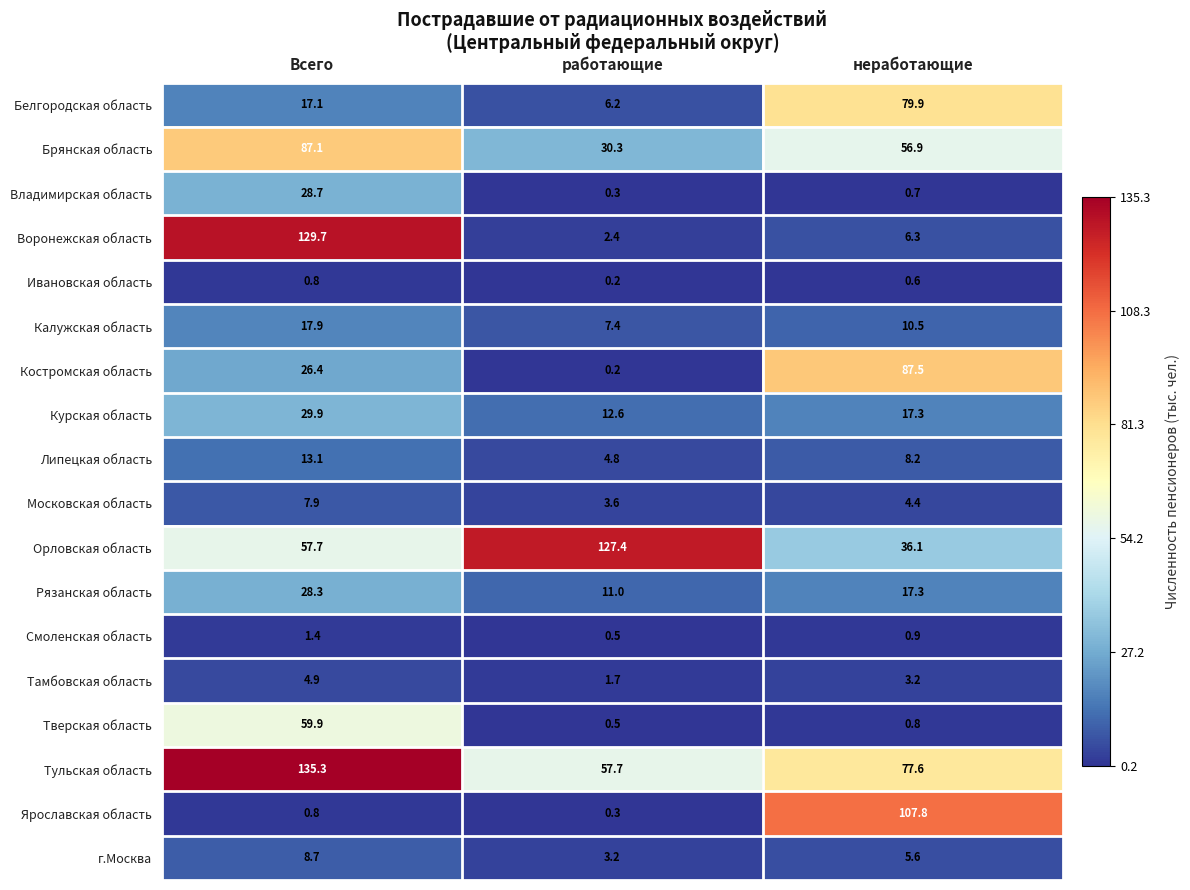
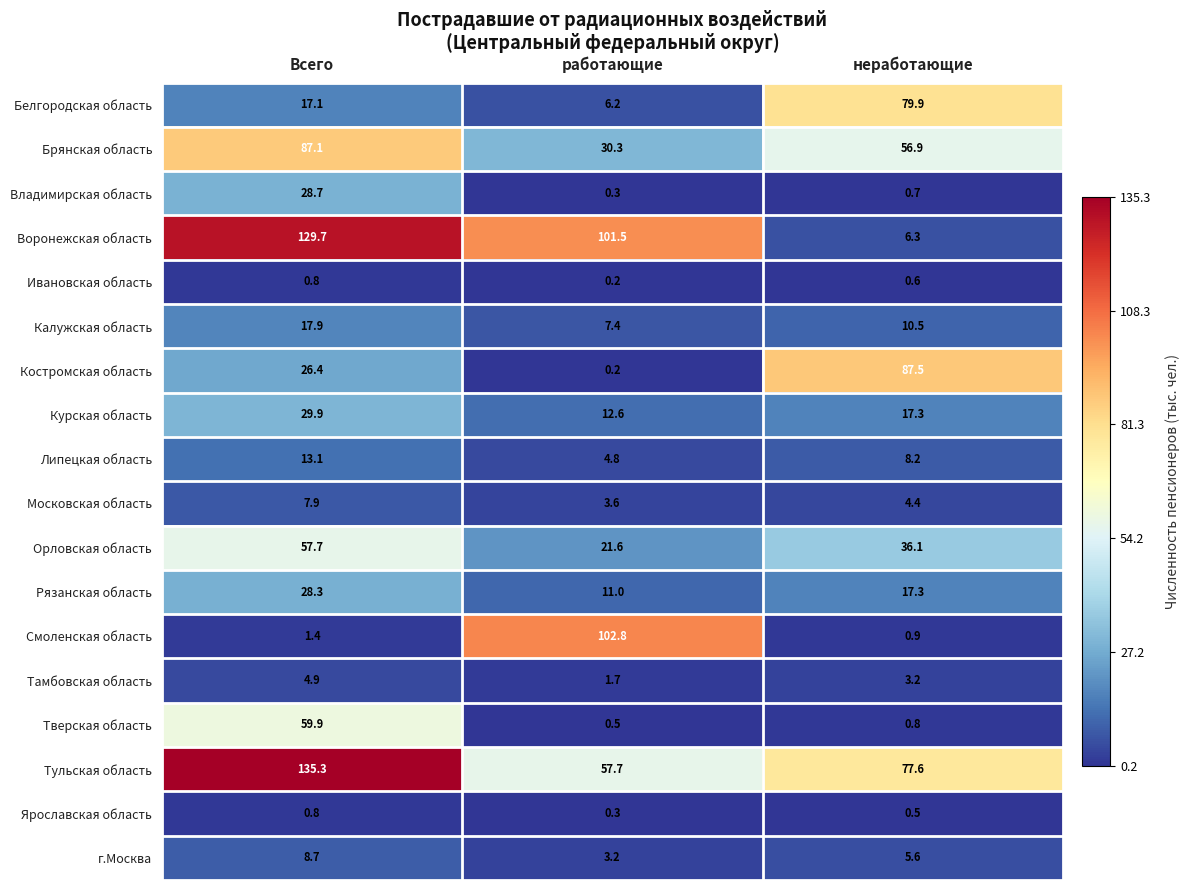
  {
    "Белгородская область": {
      "Всего": 17.1,
      "работающие": 6.2,
      "неработающие": 79.9
    },
    "Брянская область": {
      "Всего": 87.1,
      "работающие": 30.3,
      "неработающие": 56.9
    },
    "Владимирская область": {
      "Всего": 28.7,
      "работающие": 0.3,
      "неработающие": 0.7
    },
    "Воронежская область": {
      "Всего": 129.7,
-     "работающие": 2.4,
+     "работающие": 101.5,
      "неработающие": 6.3
    },
    "Ивановская область": {
      "Всего": 0.8,
      "работающие": 0.2,
      "неработающие": 0.6
    },
    "Калужская область": {
      "Всего": 17.9,
      "работающие": 7.4,
      "неработающие": 10.5
    },
    "Костромская область": {
      "Всего": 26.4,
      "работающие": 0.2,
      "неработающие": 87.5
    },
    "Курская область": {
      "Всего": 29.9,
      "работающие": 12.6,
      "неработающие": 17.3
    },
    "Липецкая область": {
      "Всего": 13.1,
      "работающие": 4.8,
      "неработающие": 8.2
    },
    "Московская область": {
      "Всего": 7.9,
      "работающие": 3.6,
      "неработающие": 4.4
    },
    "Орловская область": {
      "Всего": 57.7,
-     "работающие": 127.4,
+     "работающие": 21.6,
      "неработающие": 36.1
    },
    "Рязанская область": {
      "Всего": 28.3,
      "работающие": 11.0,
      "неработающие": 17.3
    },
    "Смоленская область": {
      "Всего": 1.4,
-     "работающие": 0.5,
+     "работающие": 102.8,
      "неработающие": 0.9
    },
    "Тамбовская область": {
      "Всего": 4.9,
      "работающие": 1.7,
      "неработающие": 3.2
    },
    "Тверская область": {
      "Всего": 59.9,
      "работающие": 0.5,
      "неработающие": 0.8
    },
    "Тульская область": {
      "Всего": 135.3,
      "работающие": 57.7,
      "неработающие": 77.6
    },
    "Ярославская область": {
      "Всего": 0.8,
      "работающие": 0.3,
-     "неработающие": 107.8
+     "неработающие": 0.5
    },
    "г.Москва": {
      "Всего": 8.7,
      "работающие": 3.2,
      "неработающие": 5.6
    }
  }
